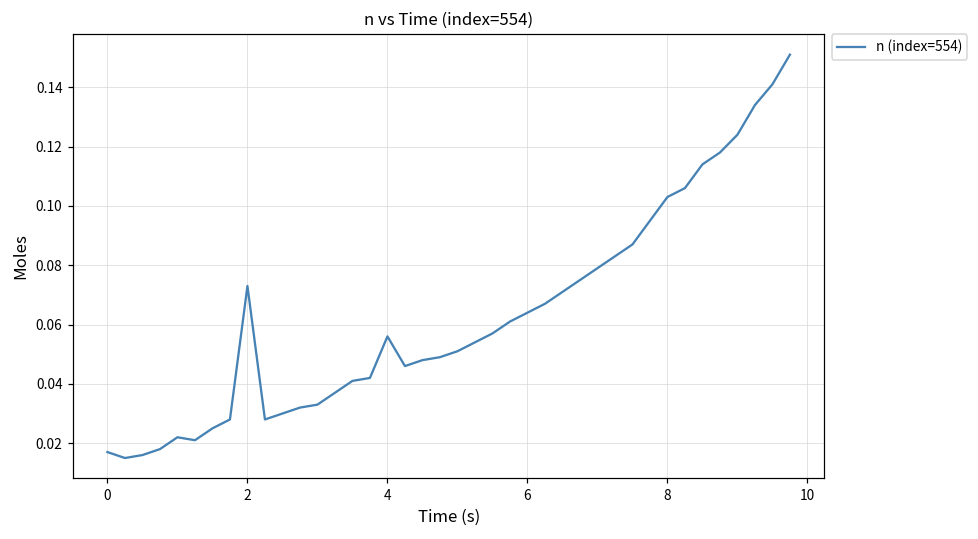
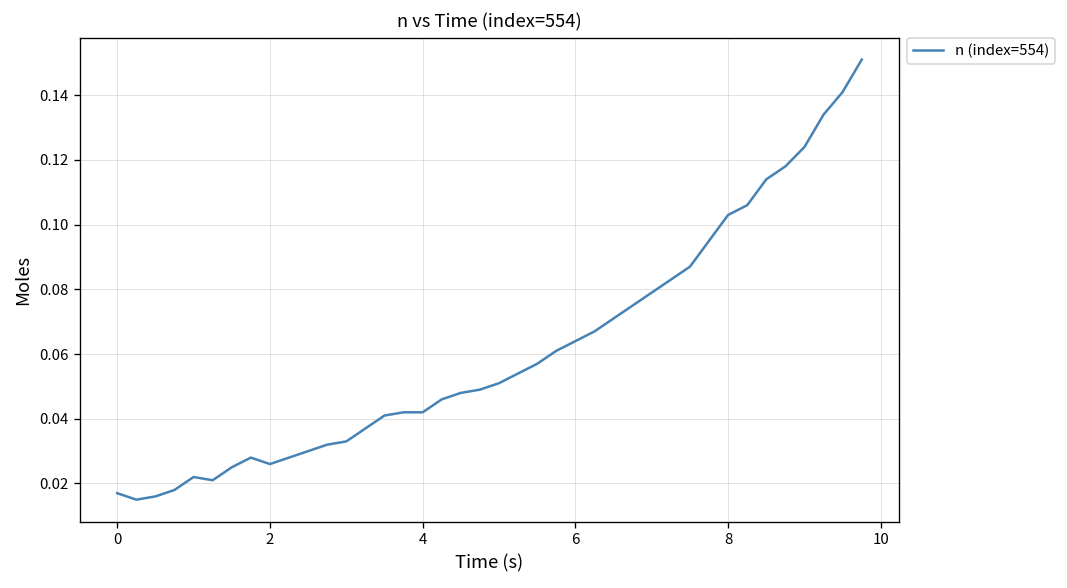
  {
    "0": 0.017,
-   "2": 0.073,
-   "4": 0.056,
+   "2": 0.026,
+   "4": 0.042,
    "6": 0.064,
    "8": 0.103
  }
